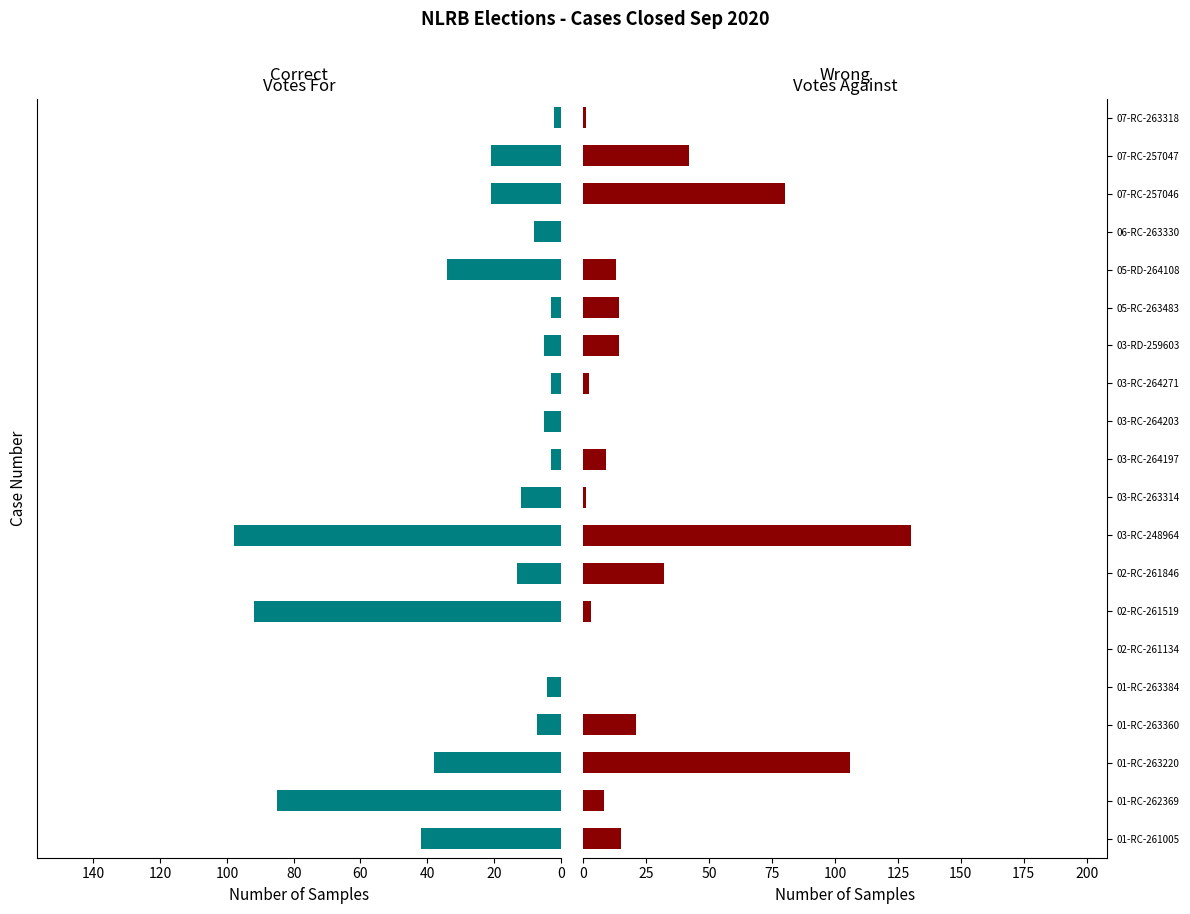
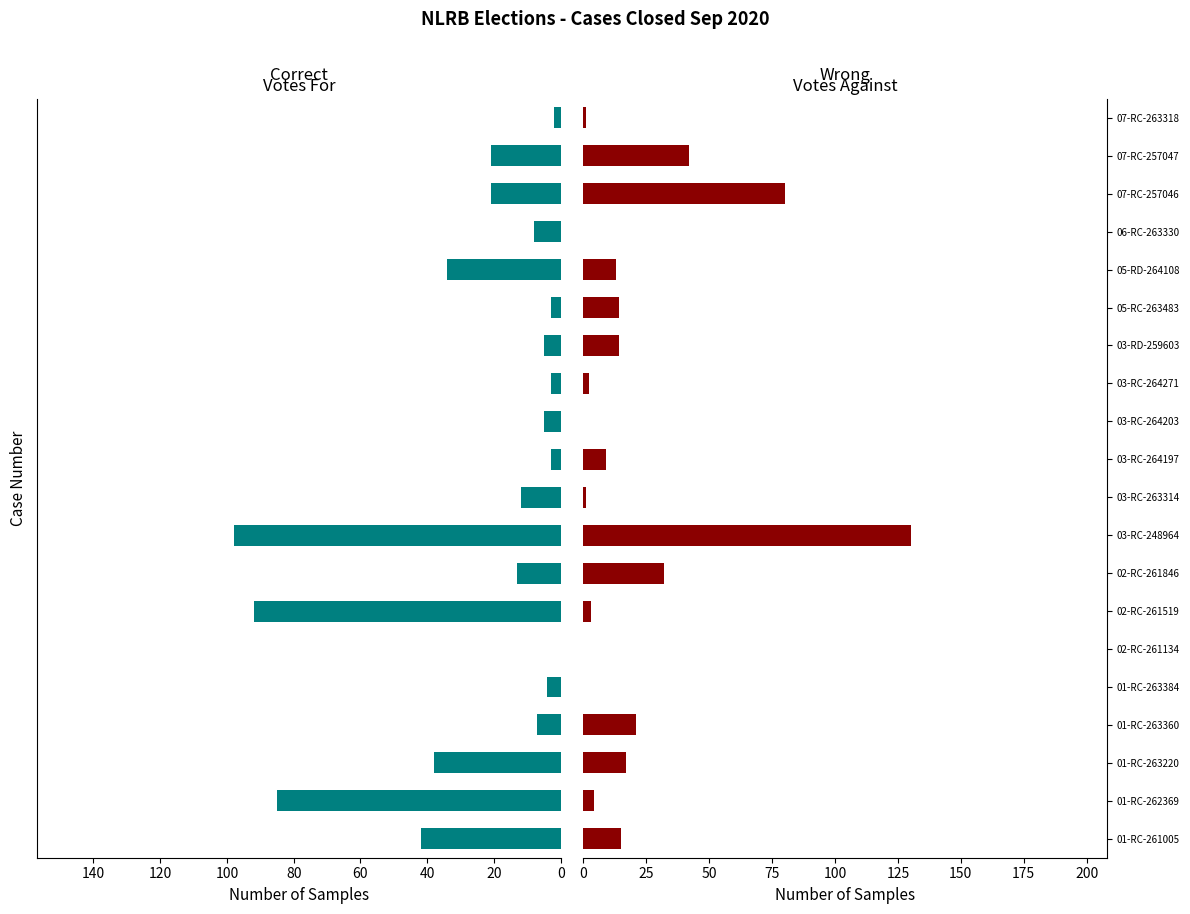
  {
    "Votes Against": {
      "07-RC-263318": 1,
      "07-RC-257047": 42,
      "07-RC-257046": 80,
      "06-RC-263330": 0,
      "05-RD-264108": 13,
      "05-RC-263483": 14,
      "03-RD-259603": 14,
      "03-RC-264271": 2,
      "03-RC-264203": 0,
      "03-RC-264197": 9,
      "03-RC-263314": 1,
      "03-RC-248964": 130,
      "02-RC-261846": 32,
      "02-RC-261519": 3,
      "02-RC-261134": 0,
      "01-RC-263384": 0,
      "01-RC-263360": 21,
-     "01-RC-263220": 106,
-     "01-RC-262369": 8,
+     "01-RC-263220": 17,
+     "01-RC-262369": 4,
      "01-RC-261005": 15
    }
  }
